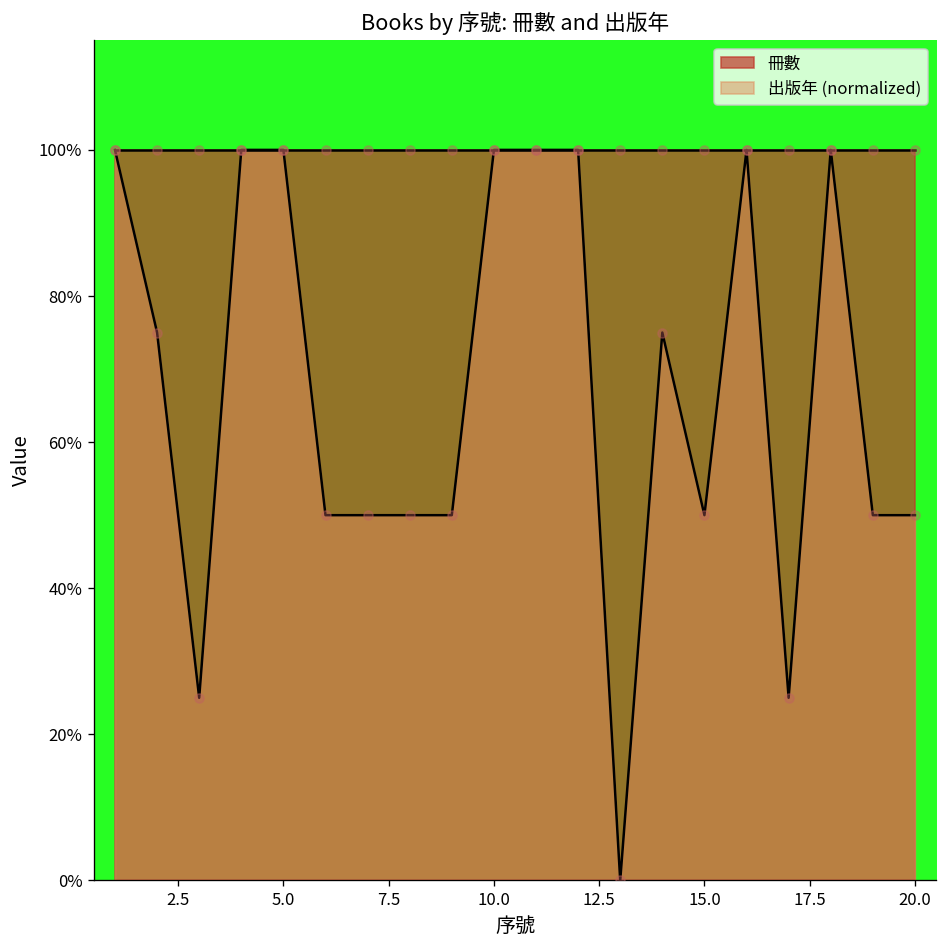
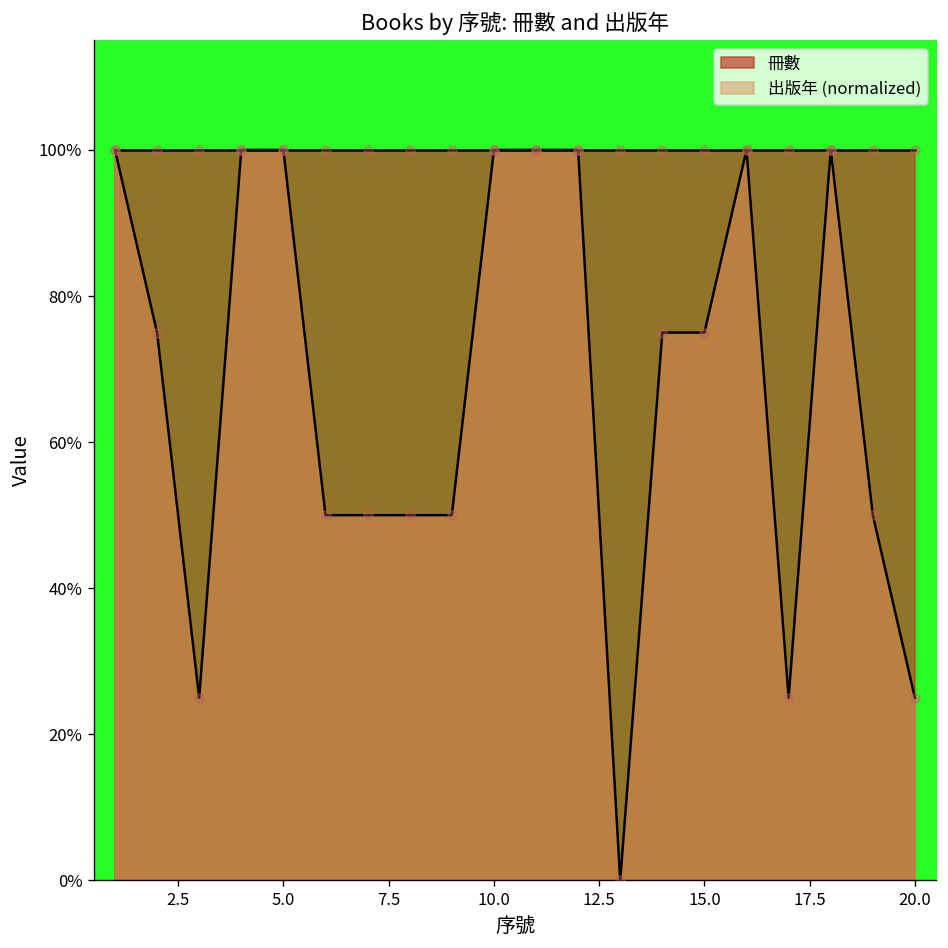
  {
    "冊數": {
      "15.0": "100%",
      "20.0": "100%"
    },
    "出版年 (normalized)": {
-     "15.0": "50%",
-     "20.0": "50%"
+     "15.0": "75%",
+     "20.0": "25%"
    }
  }
